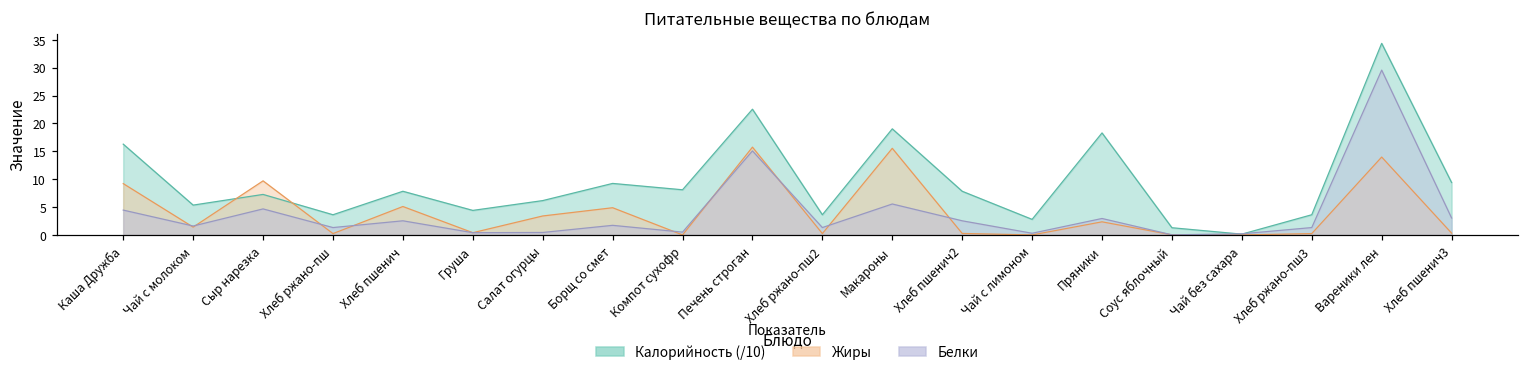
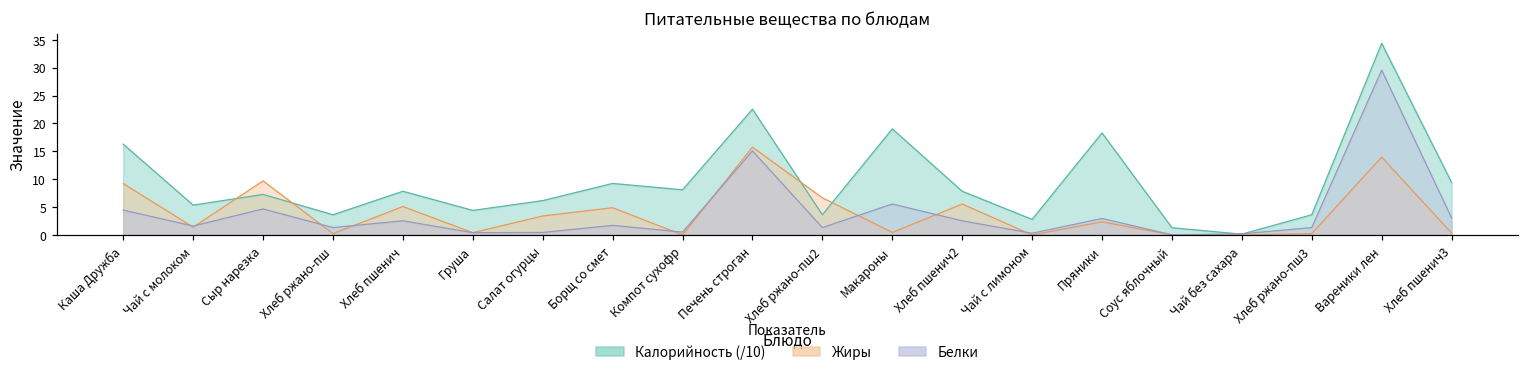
  {
    "Жиры": {
      "Каша Дружба": 9,
      "Сыр нарезка": 10,
      "Хлеб ржано-пш": 0,
      "Хлеб пшенич": 5,
      "Салат огурцы": 3,
      "Борщ со смет": 5,
      "Печень строган": 16,
-     "Хлеб ржано-пш2": 0,
-     "Макароны": 16,
-     "Хлеб пшенич2": 0,
+     "Хлеб ржано-пш2": 7,
+     "Макароны": 0,
+     "Хлеб пшенич2": 6,
      "Пряники": 2,
      "Хлеб ржано-пш3": 0,
      "Вареники лен": 14,
      "Хлеб пшенич3": 0
    }
  }
